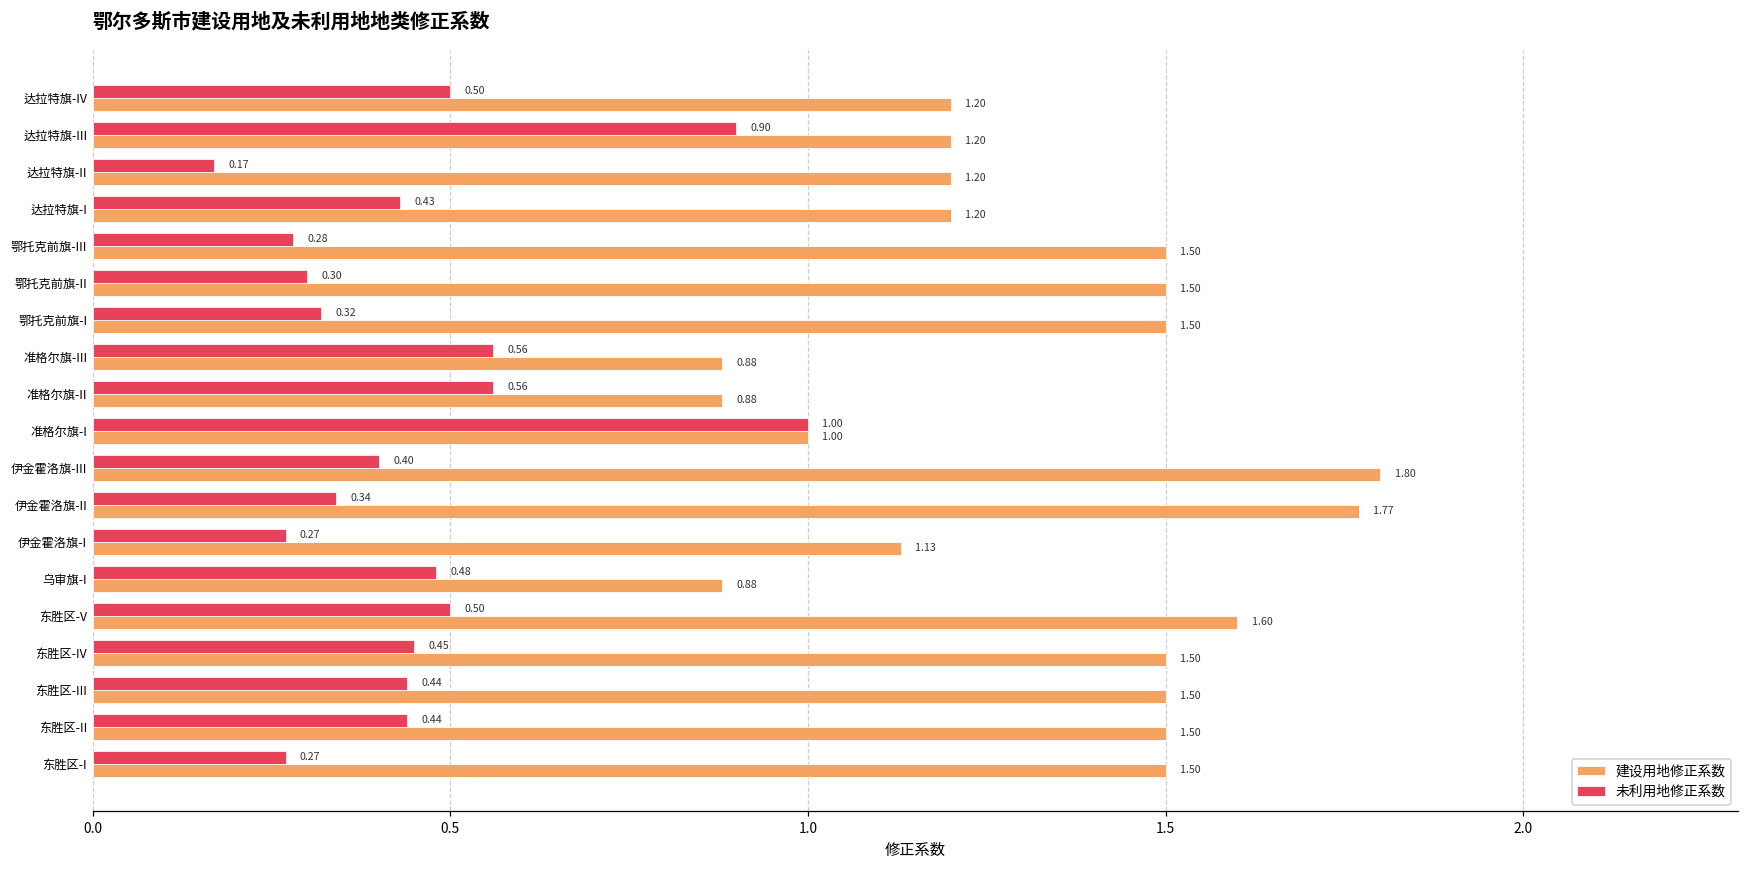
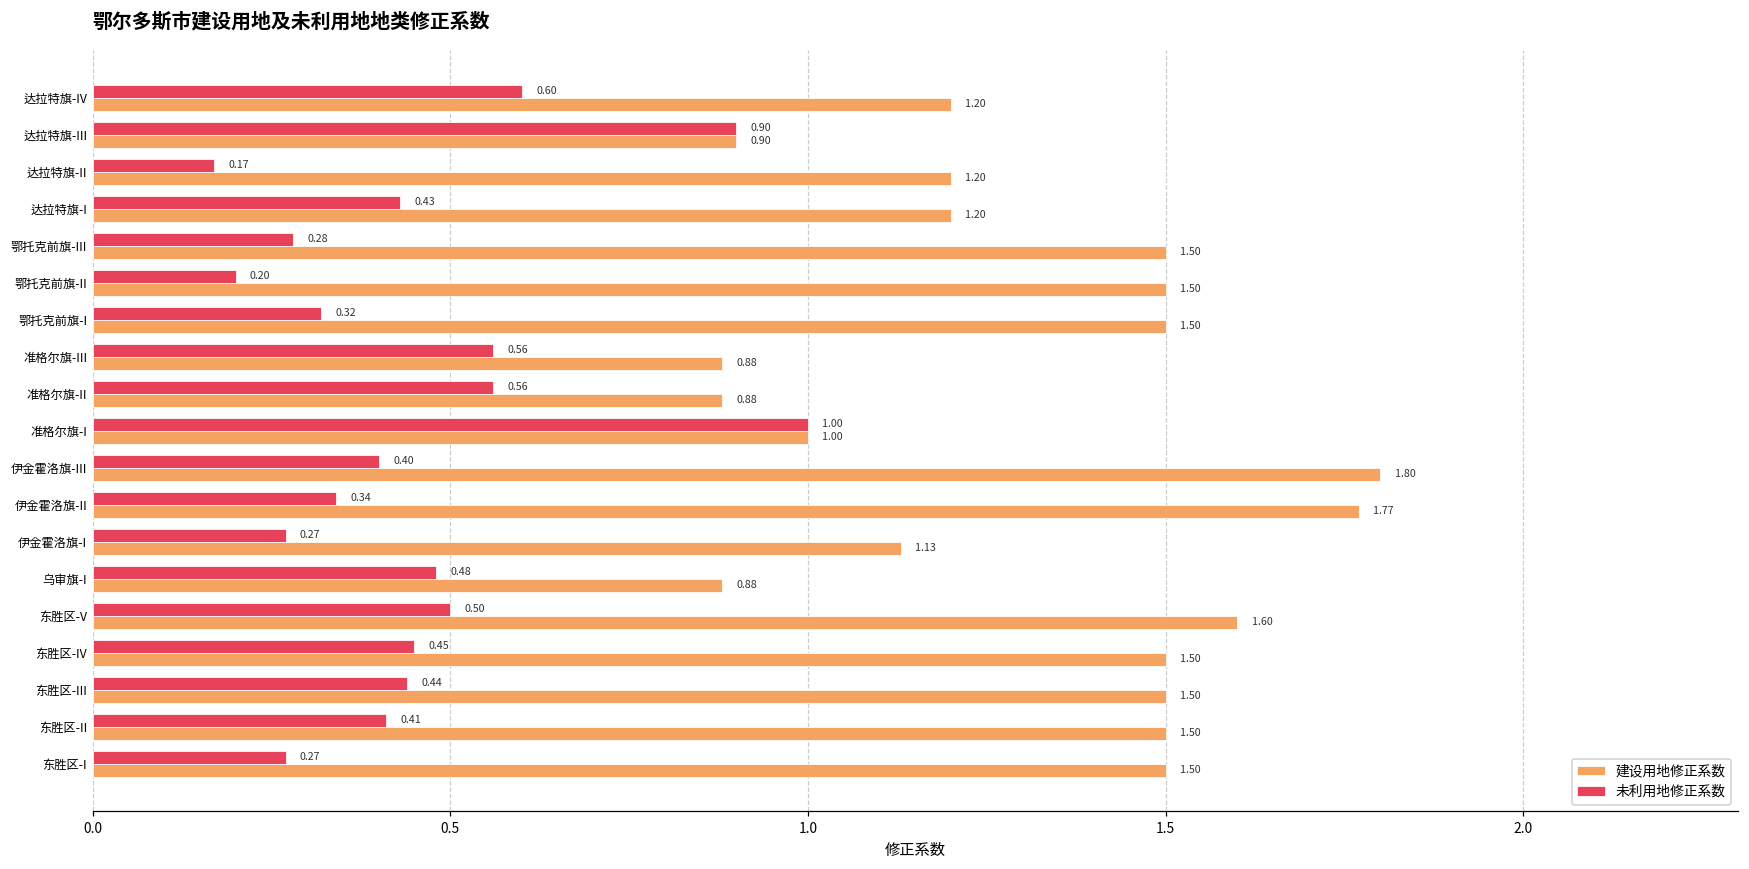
  {
    "建设用地修正系数": {
      "达拉特旗-IV": 1.20,
-     "达拉特旗-III": 1.20,
+     "达拉特旗-III": 0.90,
      "达拉特旗-II": 1.20,
      "达拉特旗-I": 1.20,
      "鄂托克前旗-III": 1.50,
      "鄂托克前旗-II": 1.50,
      "鄂托克前旗-I": 1.50,
      "准格尔旗-III": 0.88,
      "准格尔旗-II": 0.88,
      "准格尔旗-I": 1.00,
      "伊金霍洛旗-III": 1.80,
      "伊金霍洛旗-II": 1.77,
      "伊金霍洛旗-I": 1.13,
      "乌审旗-I": 0.88,
      "东胜区-V": 1.60,
      "东胜区-IV": 1.50,
      "东胜区-III": 1.50,
      "东胜区-II": 1.50,
      "东胜区-I": 1.50
    },
    "未利用地修正系数": {
-     "达拉特旗-IV": 0.50,
+     "达拉特旗-IV": 0.60,
      "达拉特旗-III": 0.90,
      "达拉特旗-II": 0.17,
      "达拉特旗-I": 0.43,
      "鄂托克前旗-III": 0.28,
-     "鄂托克前旗-II": 0.30,
+     "鄂托克前旗-II": 0.20,
      "鄂托克前旗-I": 0.32,
      "准格尔旗-III": 0.56,
      "准格尔旗-II": 0.56,
      "准格尔旗-I": 1.00,
      "伊金霍洛旗-III": 0.40,
      "伊金霍洛旗-II": 0.34,
      "伊金霍洛旗-I": 0.27,
      "乌审旗-I": 0.48,
      "东胜区-V": 0.50,
      "东胜区-IV": 0.45,
      "东胜区-III": 0.44,
-     "东胜区-II": 0.44,
+     "东胜区-II": 0.41,
      "东胜区-I": 0.27
    }
  }
